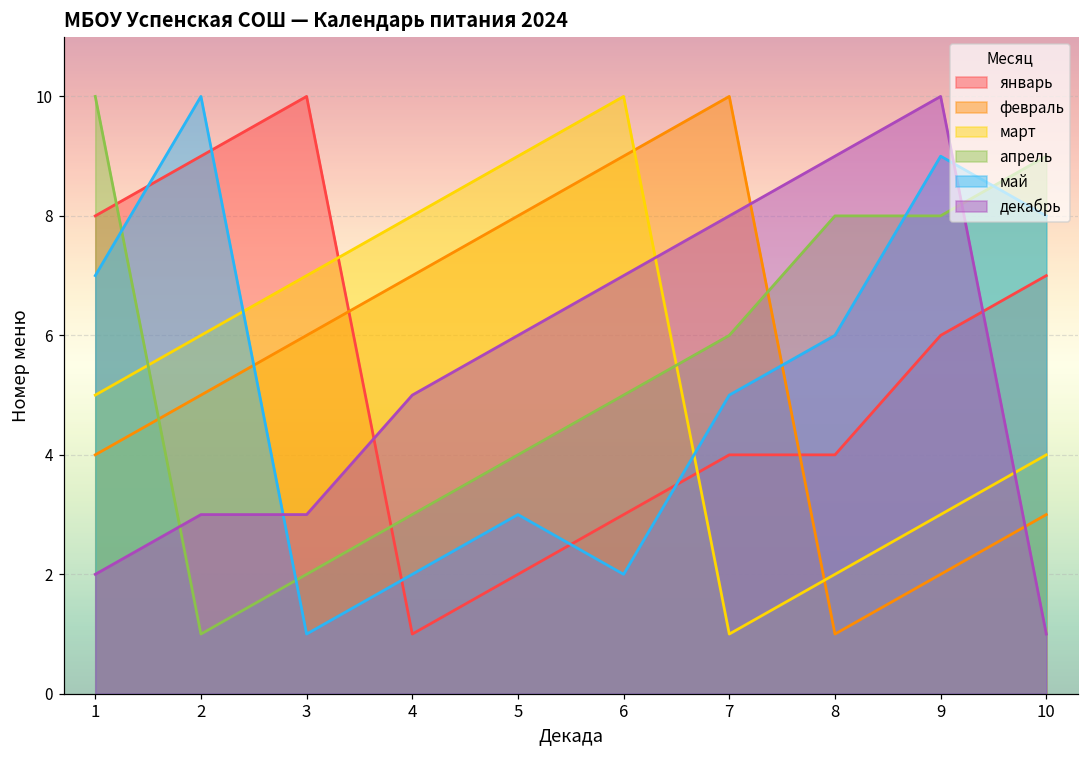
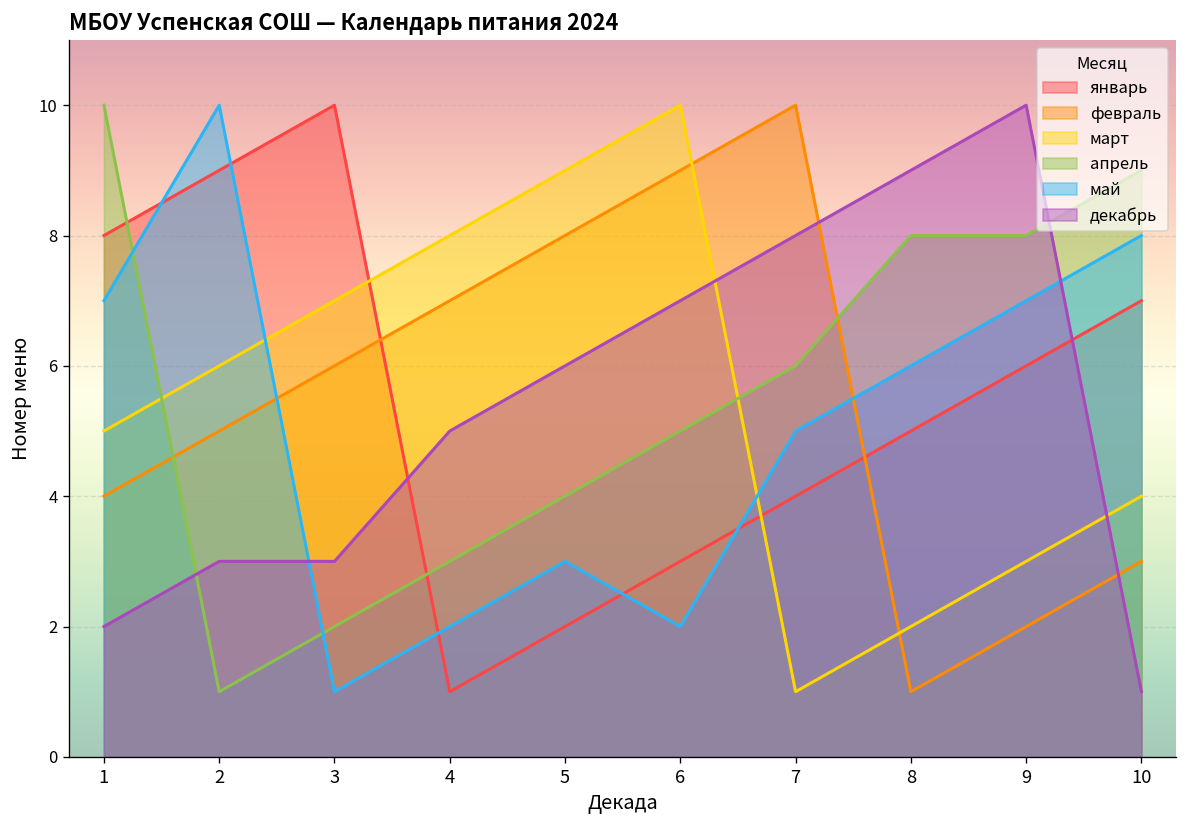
  {
    "январь": {
      "1": 8,
      "2": 9,
      "3": 10,
      "4": 1,
      "5": 2,
      "6": 3,
      "7": 4,
-     "8": 4,
+     "8": 5,
      "9": 6,
      "10": 7
    },
    "апрель": {
      "1": 10,
      "2": 1,
      "3": 2,
      "4": 3,
      "5": 4,
      "6": 5,
      "7": 6,
      "8": 8,
      "9": 8
    },
    "май": {
      "1": 7,
      "2": 10,
      "3": 1,
      "4": 2,
      "5": 3,
      "6": 2,
      "7": 5,
      "8": 6,
-     "9": 9,
+     "9": 7,
      "10": 8
    },
    "декабрь": {
      "1": 2,
      "2": 3,
      "3": 3,
      "4": 5,
      "5": 6,
      "6": 7,
      "7": 8,
      "8": 9,
      "9": 10,
      "10": 1
    }
  }
